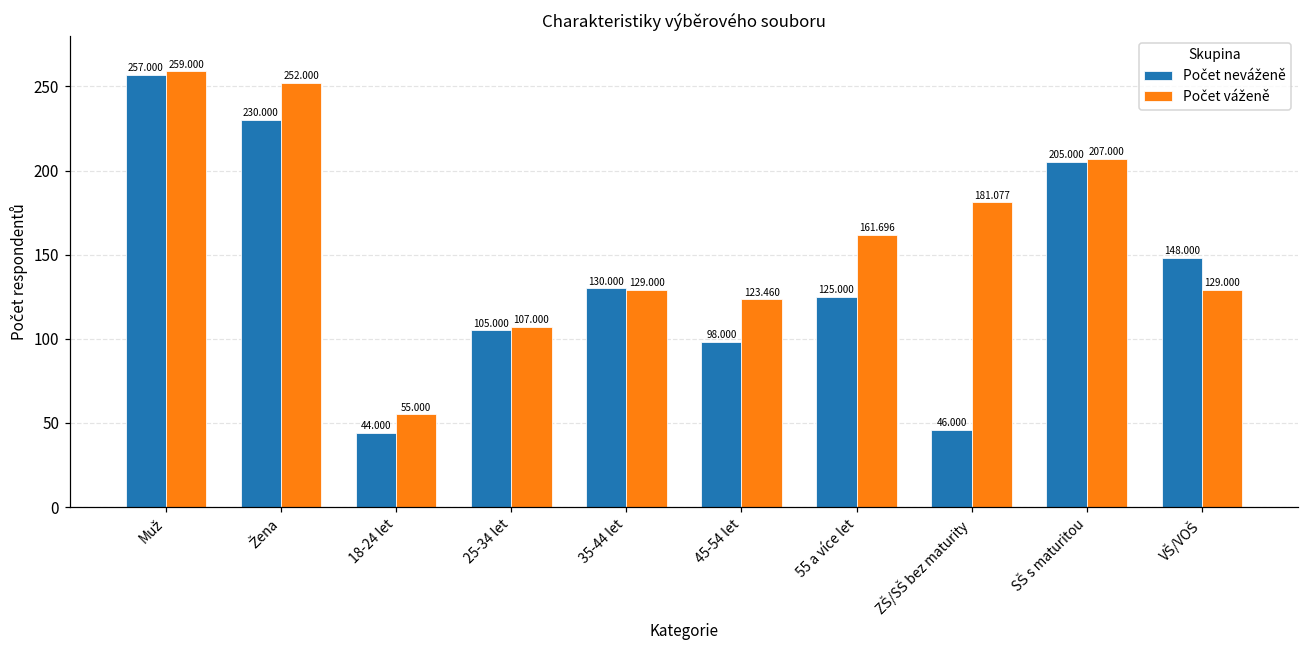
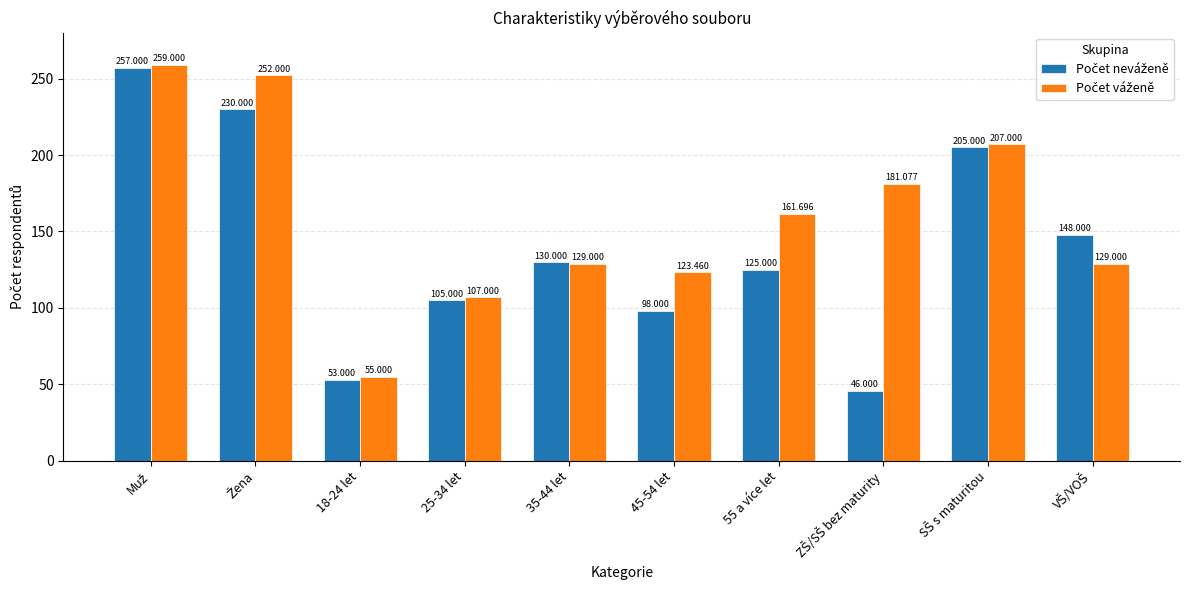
  {
    "Počet neváženě": {
      "Muž": 257.000,
      "Žena": 230.000,
-     "18-24 let": 44.000,
+     "18-24 let": 53.000,
      "25-34 let": 105.000,
      "35-44 let": 130.000,
      "45-54 let": 98.000,
      "55 a více let": 125.000,
      "ZŠ/SŠ bez maturity": 46.000,
      "SŠ s maturitou": 205.000,
      "VŠ/VOŠ": 148.000
    },
    "Počet váženě": {
      "Muž": 259.000,
      "Žena": 252.000,
      "18-24 let": 55.000,
      "25-34 let": 107.000,
      "35-44 let": 129.000,
      "45-54 let": 123.460,
      "55 a více let": 161.696,
      "ZŠ/SŠ bez maturity": 181.077,
      "SŠ s maturitou": 207.000,
      "VŠ/VOŠ": 129.000
    }
  }
